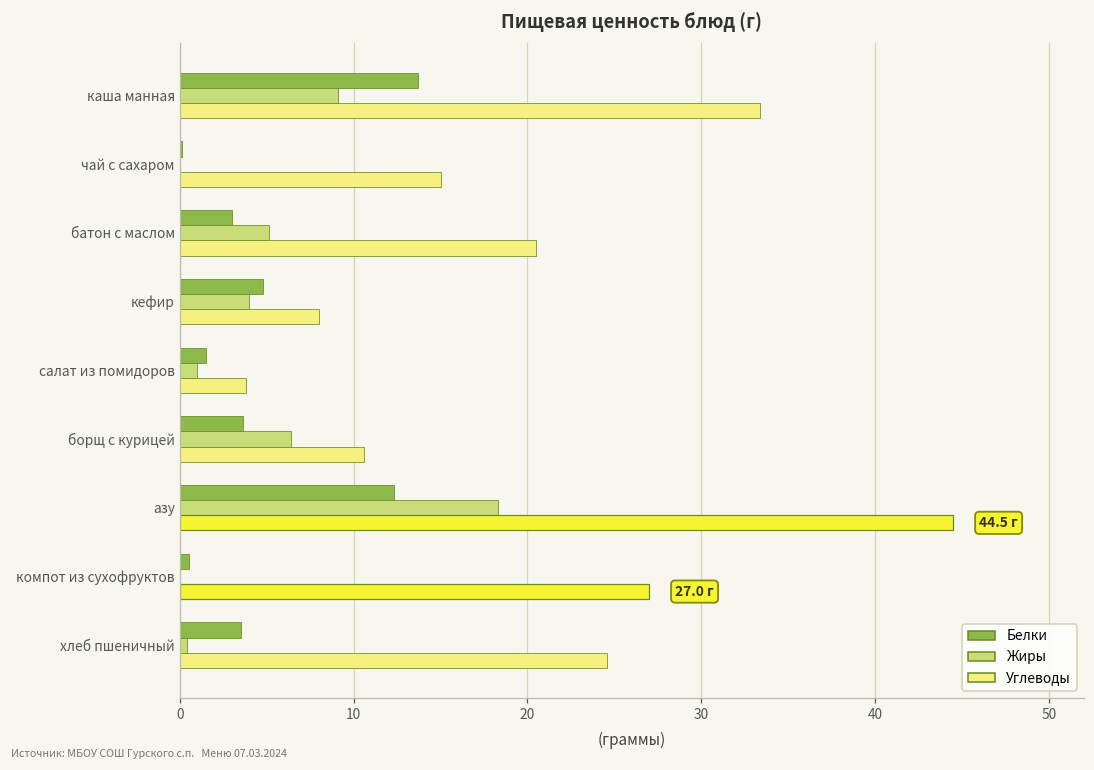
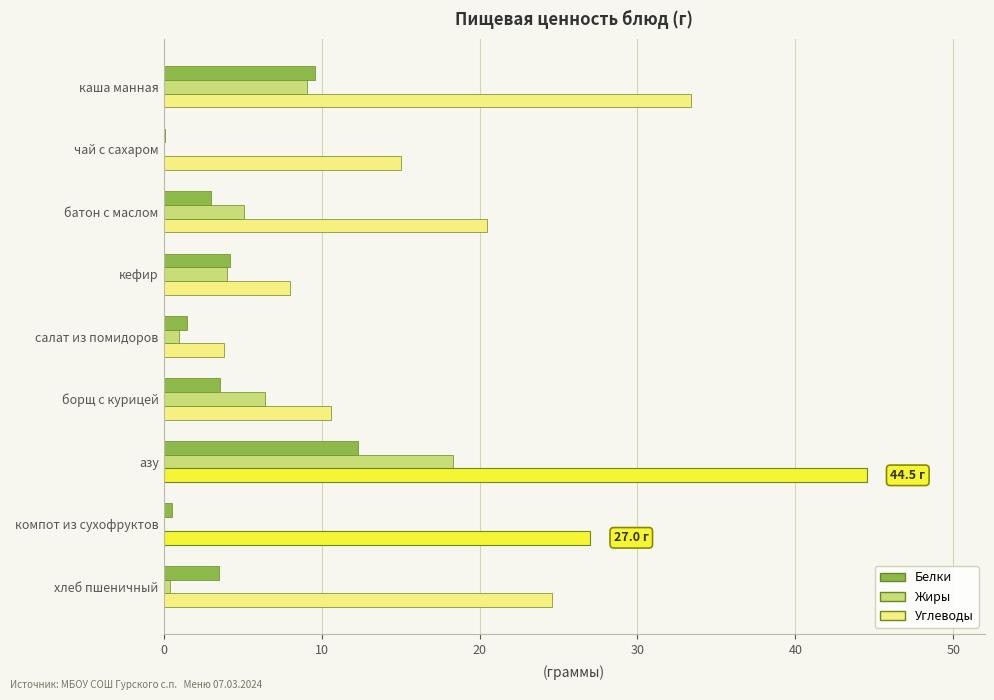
  {
    "Белки": {
-     "каша манная": 13.7,
+     "каша манная": 9.6,
      "батон с маслом": 3.0,
-     "кефир": 4.8,
+     "кефир": 4.2,
      "салат из помидоров": 1.5,
      "борщ с курицей": 3.6,
      "азу": 12.3,
      "компот из сухофруктов": 0.5,
      "хлеб пшеничный": 3.5
    }
  }
